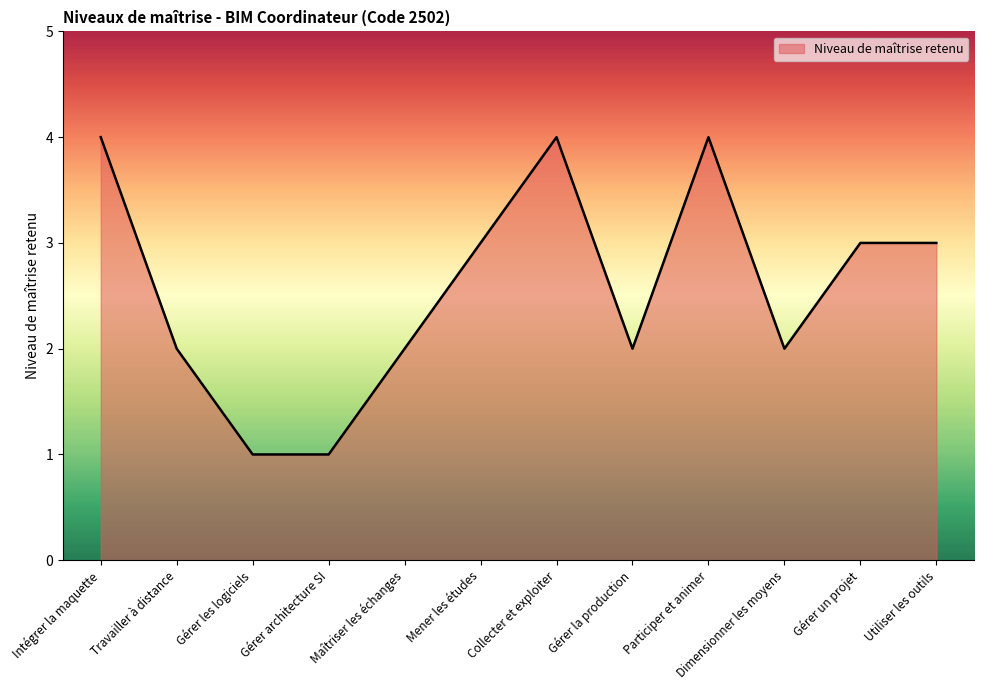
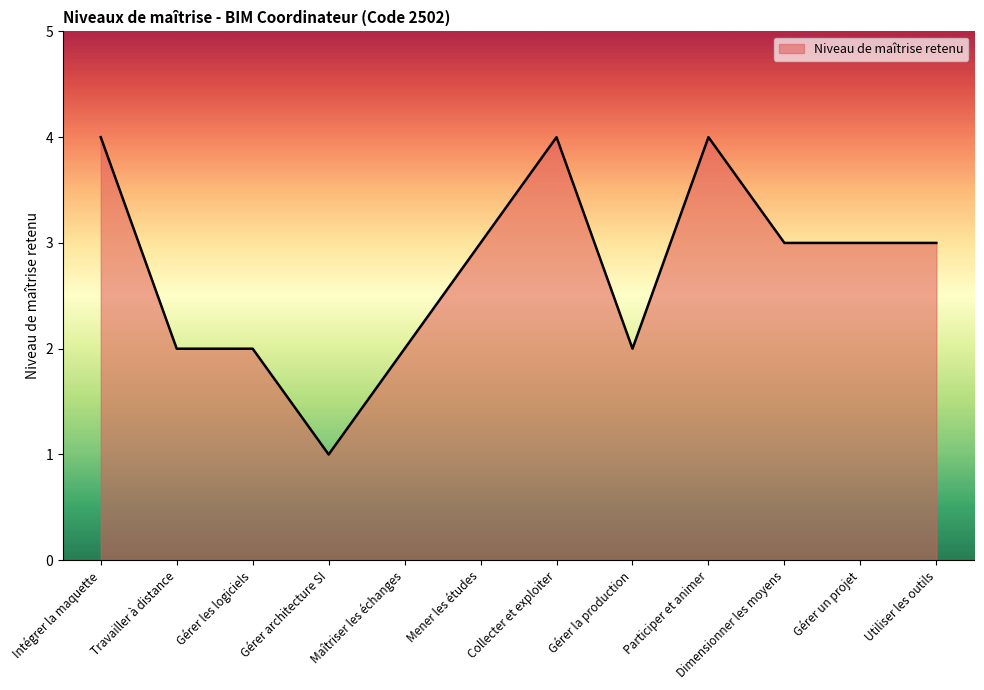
  {
    "Intégrer la maquette": 4,
    "Travailler à distance": 2,
-   "Gérer les logiciels": 1,
+   "Gérer les logiciels": 2,
    "Gérer architecture SI": 1,
    "Maîtriser les échanges": 2,
    "Mener les études": 3,
    "Collecter et exploiter": 4,
    "Gérer la production": 2,
    "Participer et animer": 4,
-   "Dimensionner les moyens": 2,
+   "Dimensionner les moyens": 3,
    "Gérer un projet": 3,
    "Utiliser les outils": 3
  }
